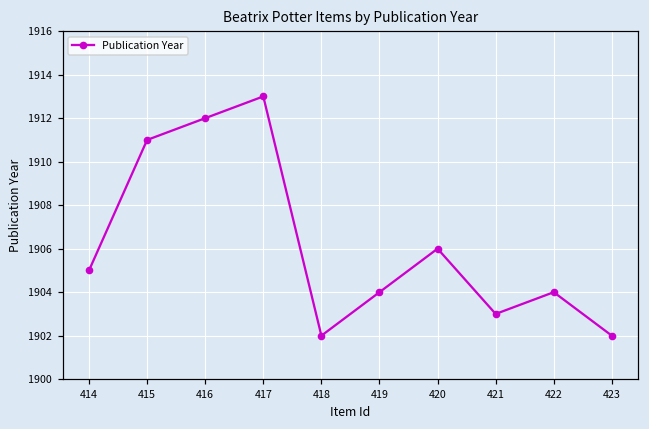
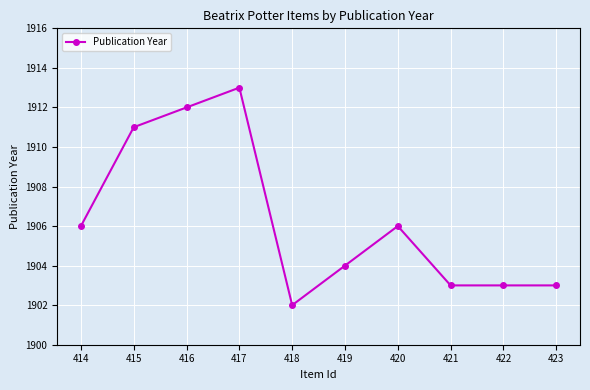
  {
-   "414": 1905,
+   "414": 1906,
    "415": 1911,
    "416": 1912,
    "417": 1913,
    "418": 1902,
    "419": 1904,
    "420": 1906,
    "421": 1903,
-   "422": 1904,
-   "423": 1902
+   "422": 1903,
+   "423": 1903
  }
